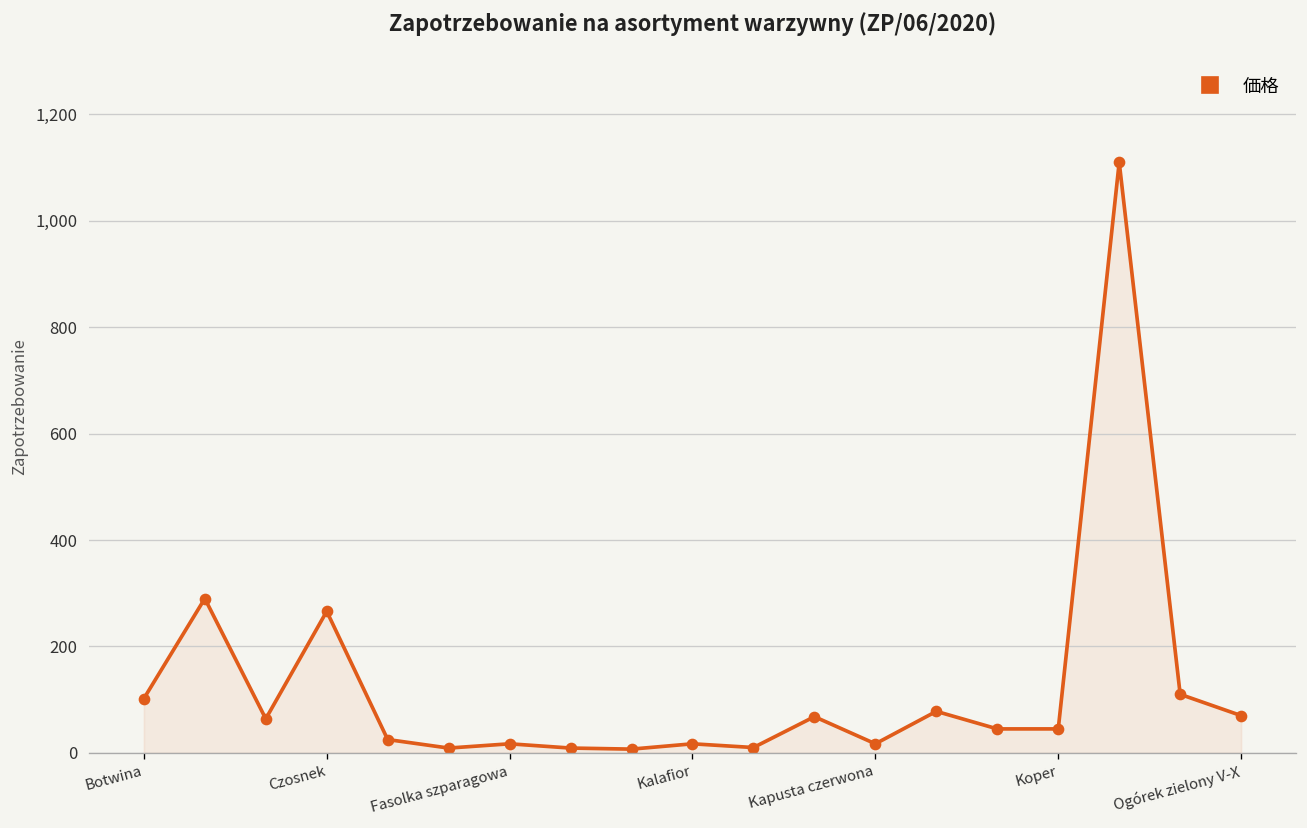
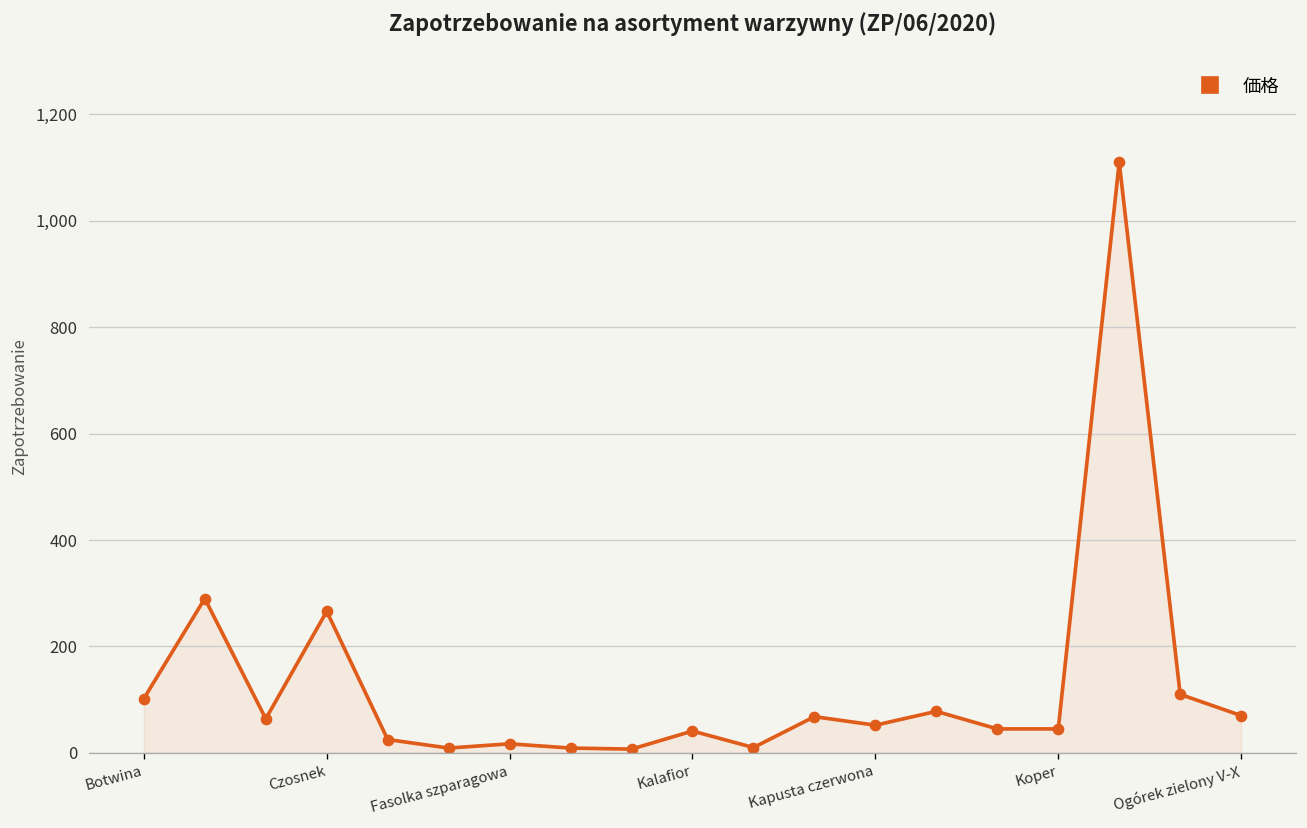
  {
    "Botwina": 100,
    "Czosnek": 270,
    "Fasolka szparagowa": 20,
-   "Kalafior": 20,
-   "Kapusta czerwona": 20,
+   "Kalafior": 40,
+   "Kapusta czerwona": 50,
    "Koper": 50,
    "Ogórek zielony V-X": 70
  }
